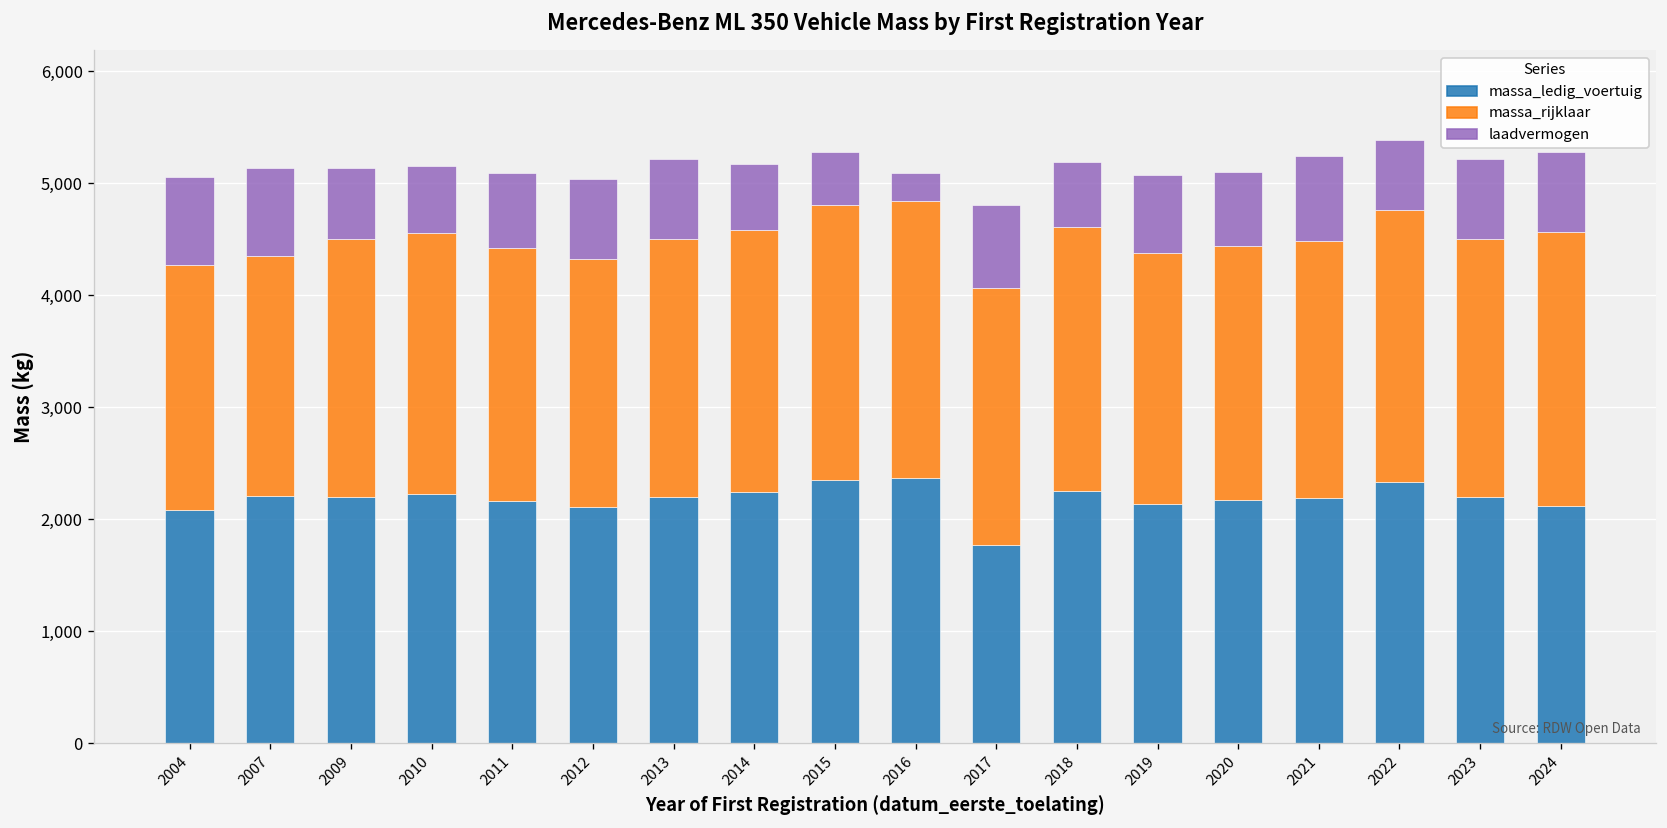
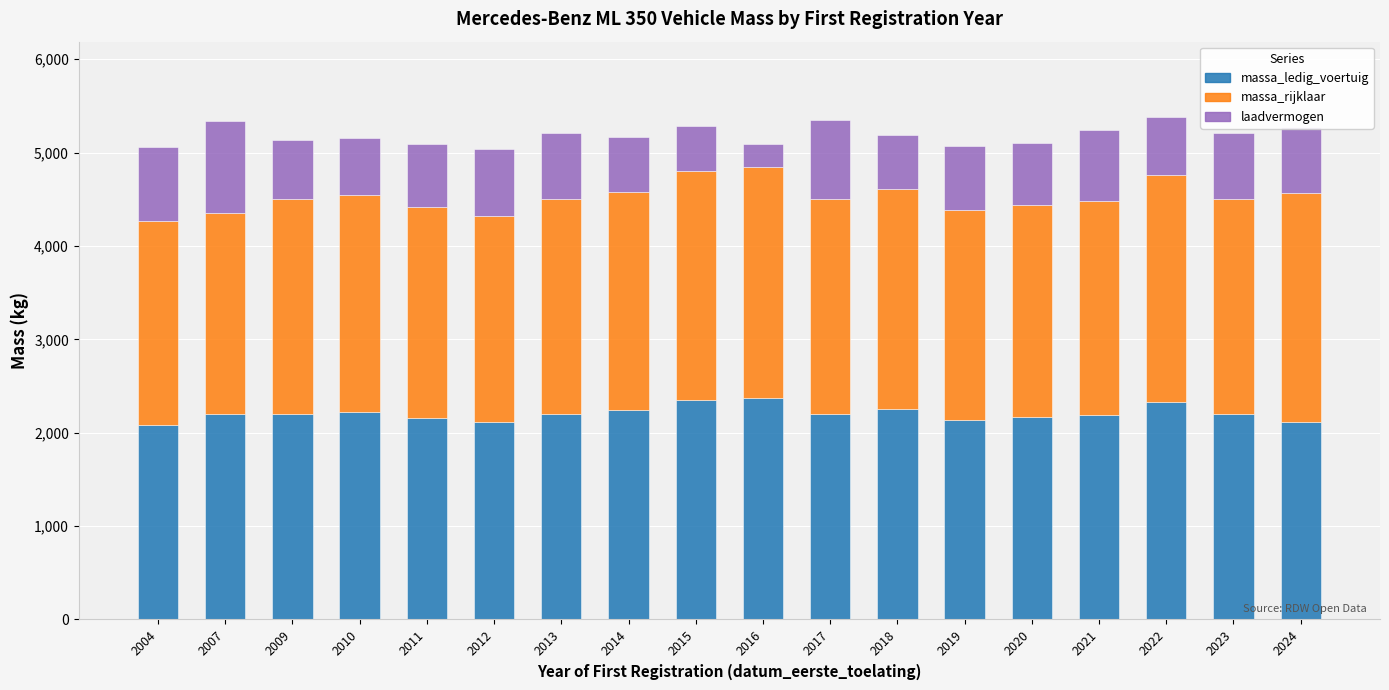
  {
    "massa_ledig_voertuig": {
      "2004": "2,100",
      "2007": "2,200",
      "2009": "2,200",
      "2010": "2,200",
      "2011": "2,200",
      "2012": "2,100",
      "2013": "2,200",
      "2014": "2,200",
      "2015": "2,400",
      "2016": "2,400",
-     "2017": "1,800",
+     "2017": "2,200",
      "2018": "2,300",
      "2019": "2,100",
      "2020": "2,200",
      "2021": "2,200",
      "2022": "2,300",
      "2023": "2,200",
      "2024": "2,100"
    },
    "massa_rijklaar": {
      "2004": "2,200",
      "2007": "2,200",
      "2009": "2,300",
      "2010": "2,300",
      "2011": "2,300",
      "2012": "2,200",
      "2013": "2,300",
      "2014": "2,300",
      "2015": "2,500",
      "2016": "2,500",
      "2017": "2,300",
      "2018": "2,400",
      "2019": "2,200",
      "2020": "2,300",
      "2021": "2,300",
      "2022": "2,400",
      "2023": "2,300",
      "2024": "2,400"
    },
    "laadvermogen": {
      "2004": "800",
-     "2007": "800",
+     "2007": "1,000",
      "2009": "600",
      "2010": "600",
      "2011": "700",
      "2012": "700",
      "2013": "700",
      "2014": "600",
      "2015": "500",
      "2016": "200",
-     "2017": "700",
+     "2017": "800",
      "2018": "600",
      "2019": "700",
      "2020": "700",
      "2021": "800",
      "2022": "600",
      "2023": "700"
    }
  }
